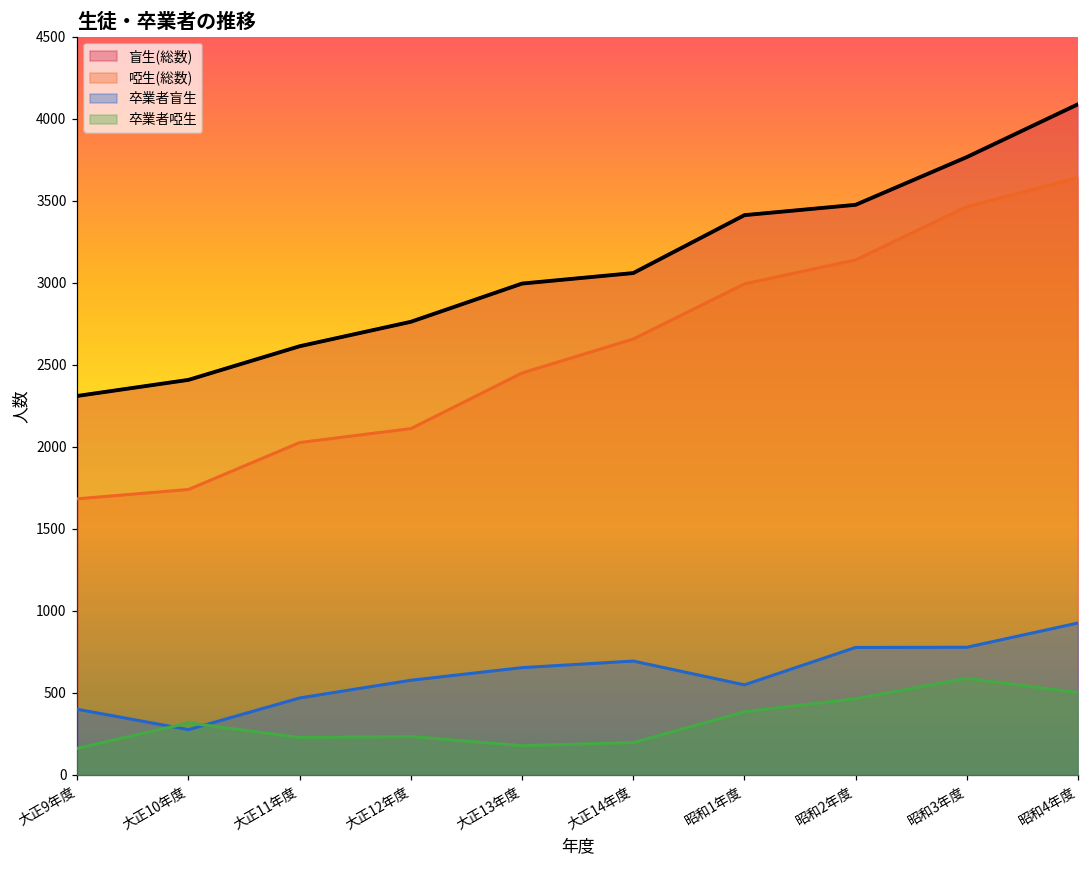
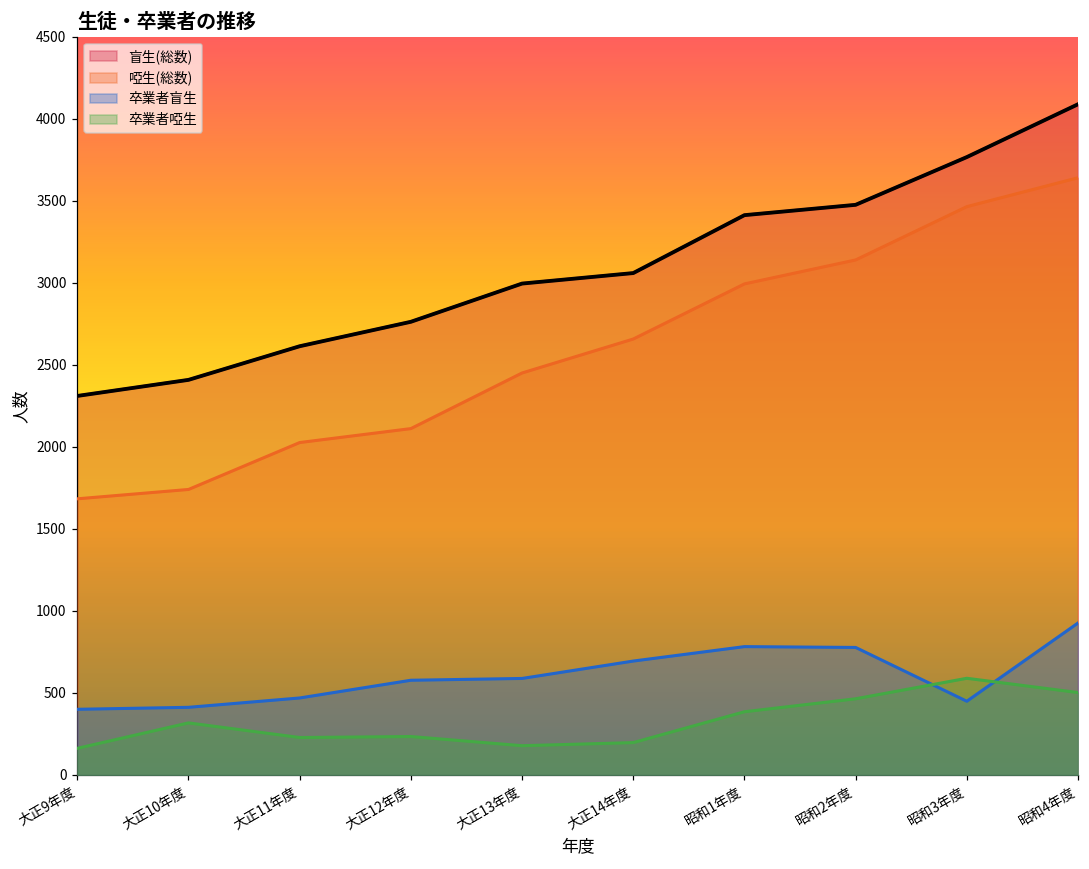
  {
    "卒業者盲生": {
      "大正9年度": 400,
-     "大正10年度": 280,
+     "大正10年度": 410,
      "大正11年度": 470,
      "大正12年度": 580,
-     "大正13年度": 650,
+     "大正13年度": 590,
      "大正14年度": 690,
-     "昭和1年度": 550,
+     "昭和1年度": 780,
      "昭和2年度": 780,
-     "昭和3年度": 780,
+     "昭和3年度": 450,
      "昭和4年度": 930
    },
    "卒業者啞生": {
      "大正9年度": 160,
      "大正10年度": 320,
      "大正11年度": 230,
      "大正12年度": 230,
      "大正13年度": 180,
      "大正14年度": 200,
      "昭和1年度": 390,
      "昭和2年度": 460,
      "昭和3年度": 590,
      "昭和4年度": 500
    }
  }
